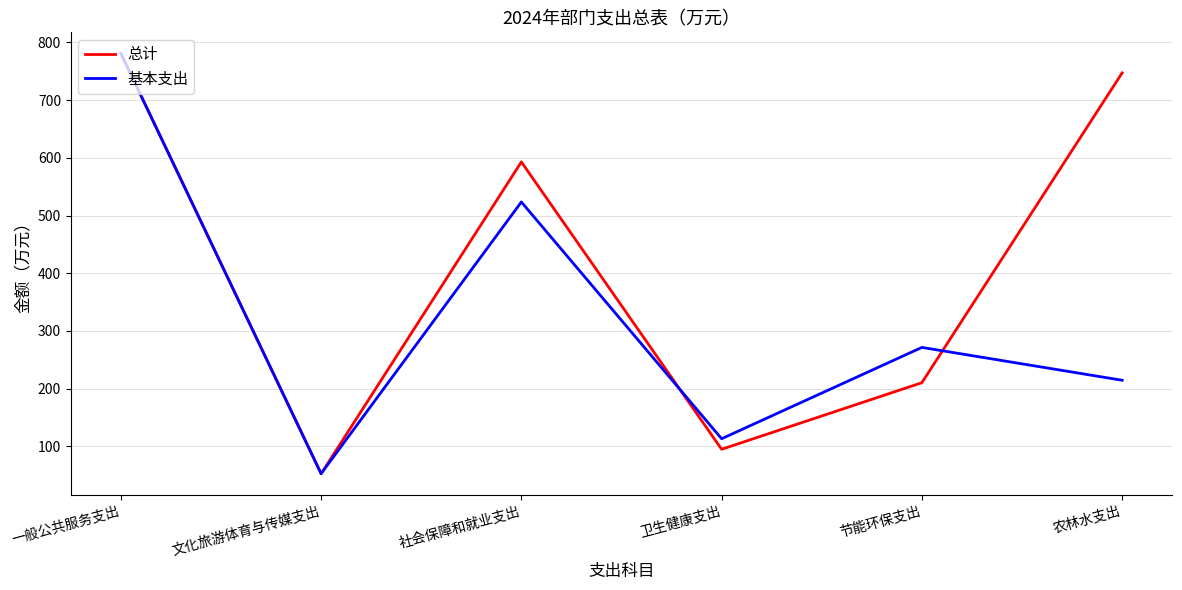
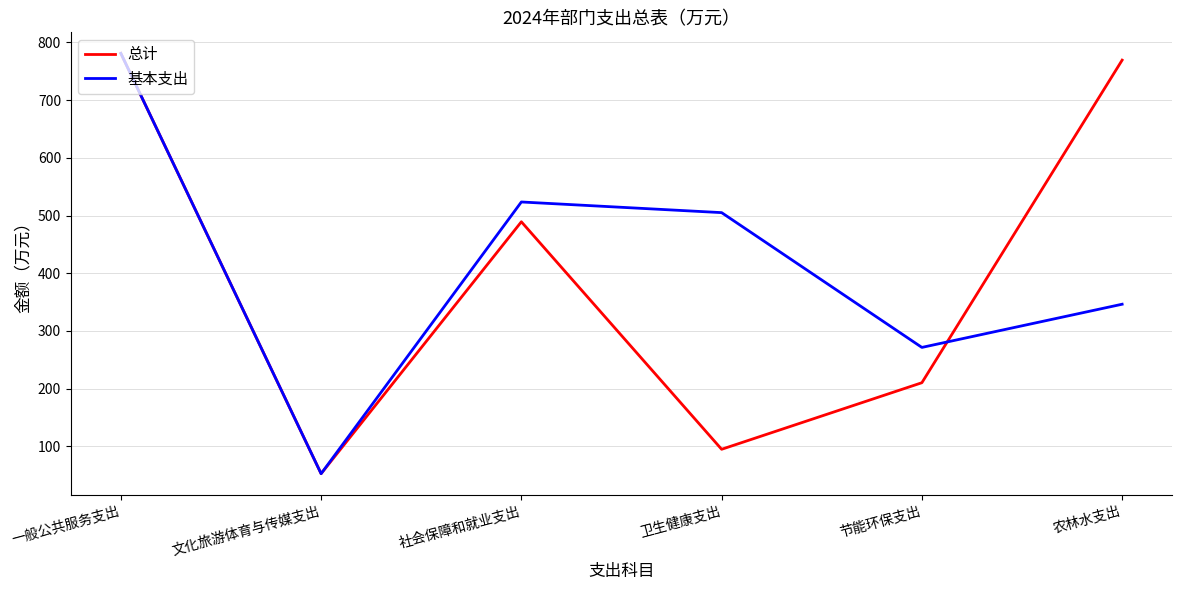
  {
    "总计": {
-     "社会保障和就业支出": 590,
+     "社会保障和就业支出": 490,
      "卫生健康支出": 90,
      "节能环保支出": 210,
-     "农林水支出": 750
+     "农林水支出": 770
    },
    "基本支出": {
      "社会保障和就业支出": 520,
-     "卫生健康支出": 110,
+     "卫生健康支出": 510,
      "节能环保支出": 270,
-     "农林水支出": 210
+     "农林水支出": 350
    }
  }
